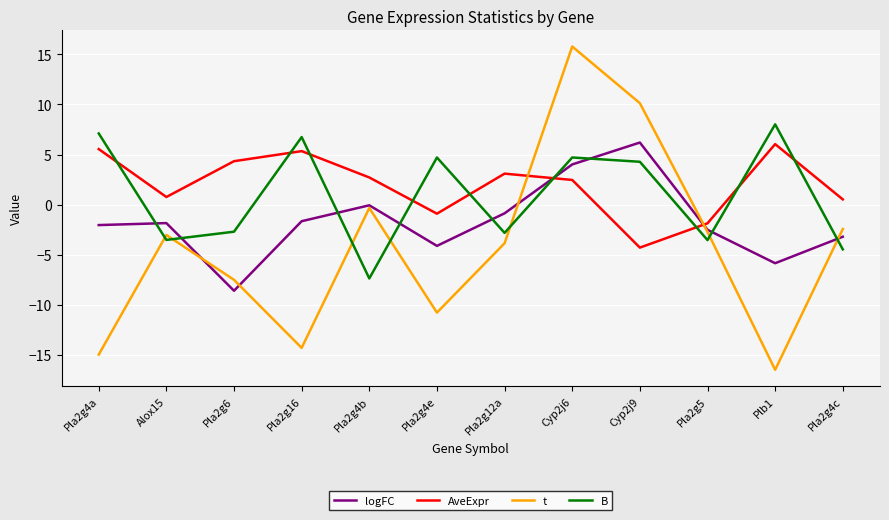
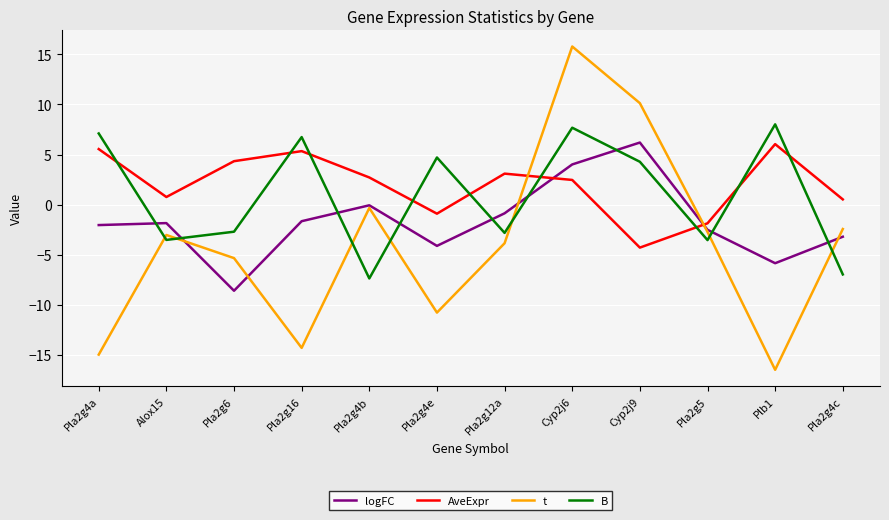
  {
    "logFC": {
      "Pla2g4a": -2.0,
      "Alox15": -1.8,
      "Pla2g6": -8.6,
      "Pla2g16": -1.7,
      "Pla2g4b": -0.1,
      "Pla2g4e": -4.1,
      "Pla2g12a": -0.9,
      "Cyp2j6": 4.0,
      "Cyp2j9": 6.2,
      "Plb1": -5.9,
      "Pla2g4c": -3.2
    },
    "AveExpr": {
      "Pla2g4a": 5.5,
      "Alox15": 0.8,
      "Pla2g6": 4.3,
      "Pla2g16": 5.3,
      "Pla2g4b": 2.7,
      "Pla2g4e": -0.9,
      "Pla2g12a": 3.1,
      "Cyp2j6": 2.5,
      "Cyp2j9": -4.3,
      "Pla2g5": -1.9,
      "Plb1": 6.0,
      "Pla2g4c": 0.5
    },
    "t": {
      "Pla2g4a": -15.0,
      "Alox15": -3.0,
-     "Pla2g6": -7.5,
+     "Pla2g6": -5.3,
      "Pla2g16": -14.3,
      "Pla2g4b": -0.3,
      "Pla2g4e": -10.8,
      "Pla2g12a": -3.9,
      "Cyp2j6": 15.8,
      "Cyp2j9": 10.1,
      "Plb1": -16.5,
      "Pla2g4c": -2.4
    },
    "B": {
      "Pla2g4a": 7.1,
      "Alox15": -3.5,
      "Pla2g6": -2.7,
      "Pla2g16": 6.7,
      "Pla2g4b": -7.4,
      "Pla2g4e": 4.7,
      "Pla2g12a": -2.8,
-     "Cyp2j6": 4.7,
+     "Cyp2j6": 7.7,
      "Cyp2j9": 4.3,
      "Pla2g5": -3.5,
      "Plb1": 8.0,
-     "Pla2g4c": -4.5
+     "Pla2g4c": -7.0
    }
  }
